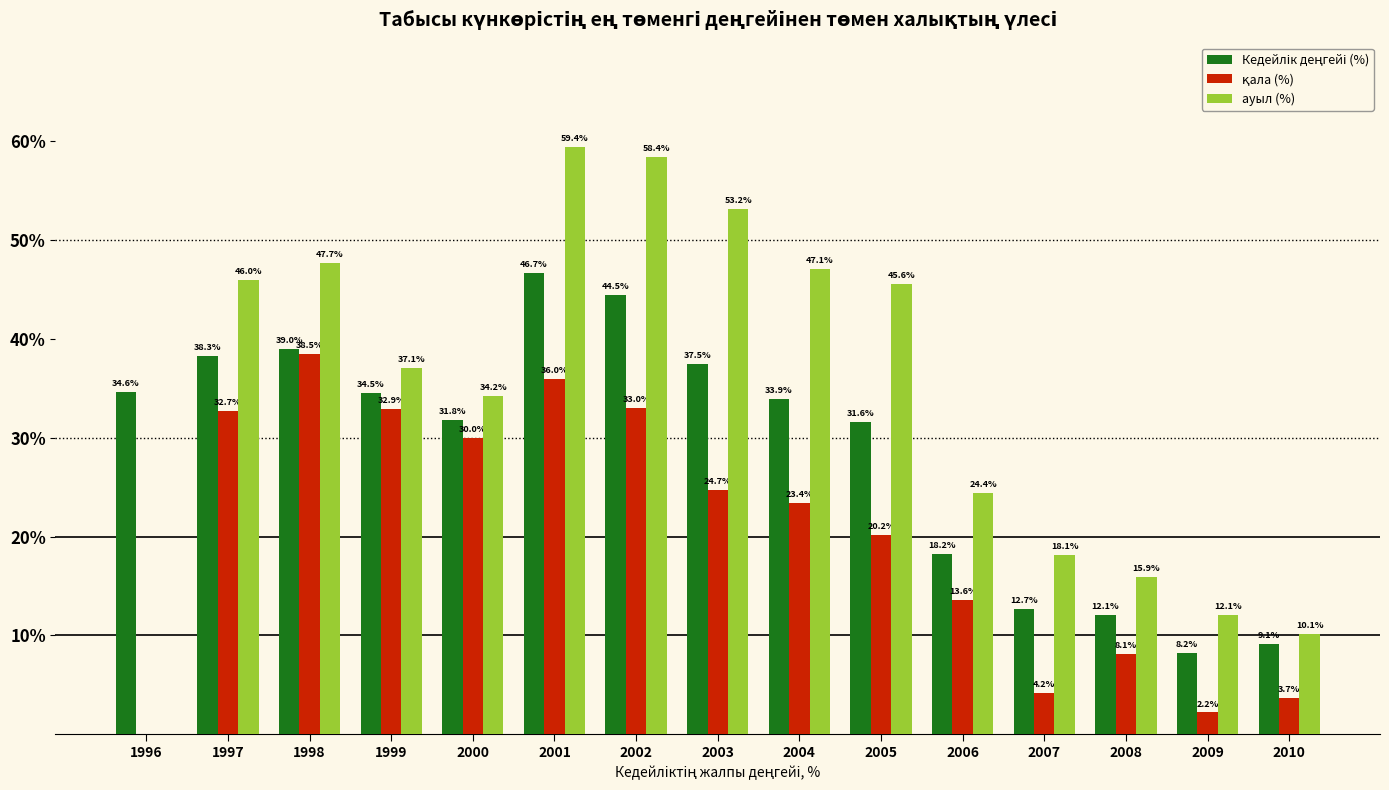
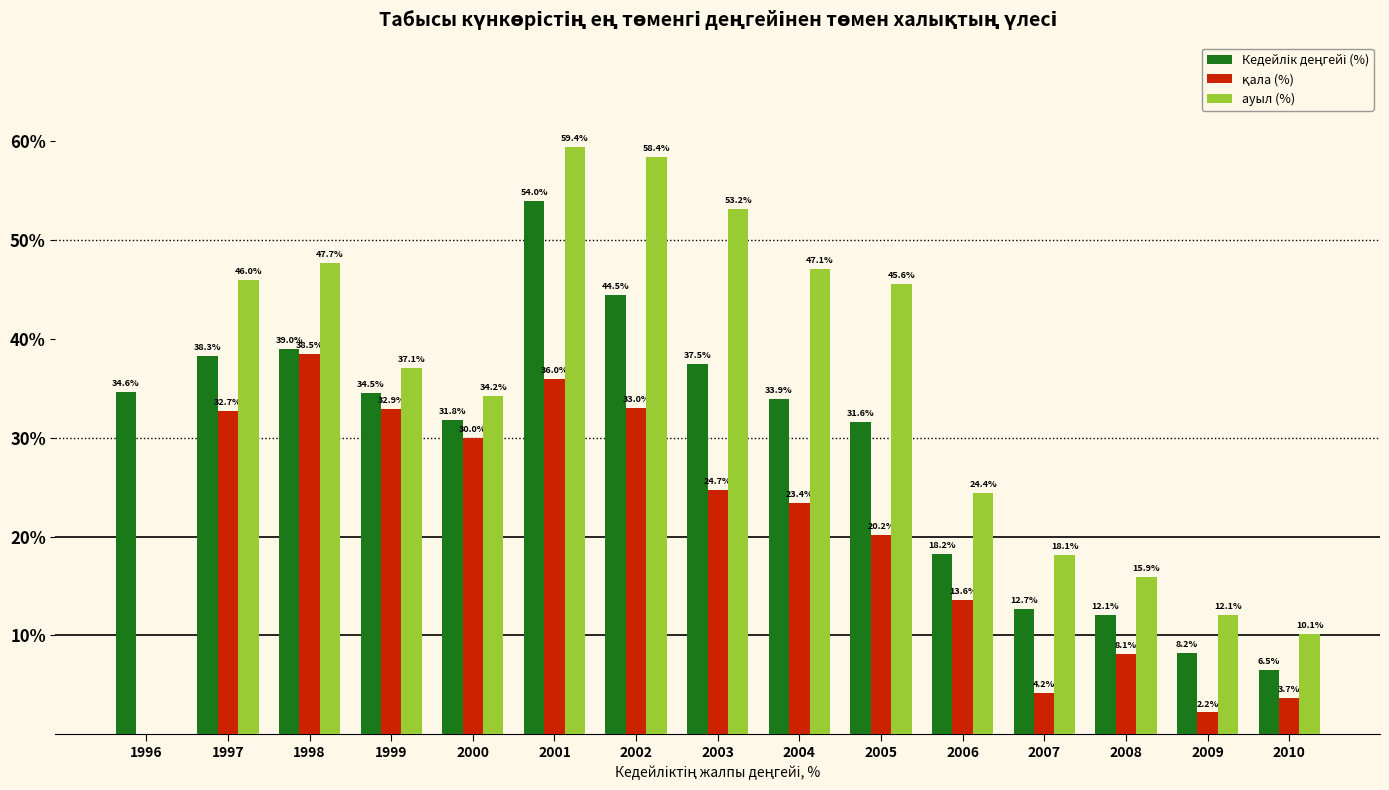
  {
    "Кедейлік деңгейі (%)": {
      "1996": "34.6%",
      "1997": "38.3%",
      "1998": "39.0%",
      "1999": "34.5%",
      "2000": "31.8%",
-     "2001": "46.7%",
+     "2001": "54.0%",
      "2002": "44.5%",
      "2003": "37.5%",
      "2004": "33.9%",
      "2005": "31.6%",
      "2006": "18.2%",
      "2007": "12.7%",
      "2008": "12.1%",
      "2009": "8.2%",
-     "2010": "9.1%"
+     "2010": "6.5%"
    },
    "қала (%)": {
      "1997": "32.7%",
      "1998": "38.5%",
      "1999": "32.9%",
      "2000": "30.0%",
      "2001": "36.0%",
      "2002": "33.0%",
      "2003": "24.7%",
      "2004": "23.4%",
      "2005": "20.2%",
      "2006": "13.6%",
      "2007": "4.2%",
      "2008": "8.1%",
      "2009": "2.2%",
      "2010": "3.7%"
    },
    "ауыл (%)": {
      "1997": "46.0%",
      "1998": "47.7%",
      "1999": "37.1%",
      "2000": "34.2%",
      "2001": "59.4%",
      "2002": "58.4%",
      "2003": "53.2%",
      "2004": "47.1%",
      "2005": "45.6%",
      "2006": "24.4%",
      "2007": "18.1%",
      "2008": "15.9%",
      "2009": "12.1%",
      "2010": "10.1%"
    }
  }
